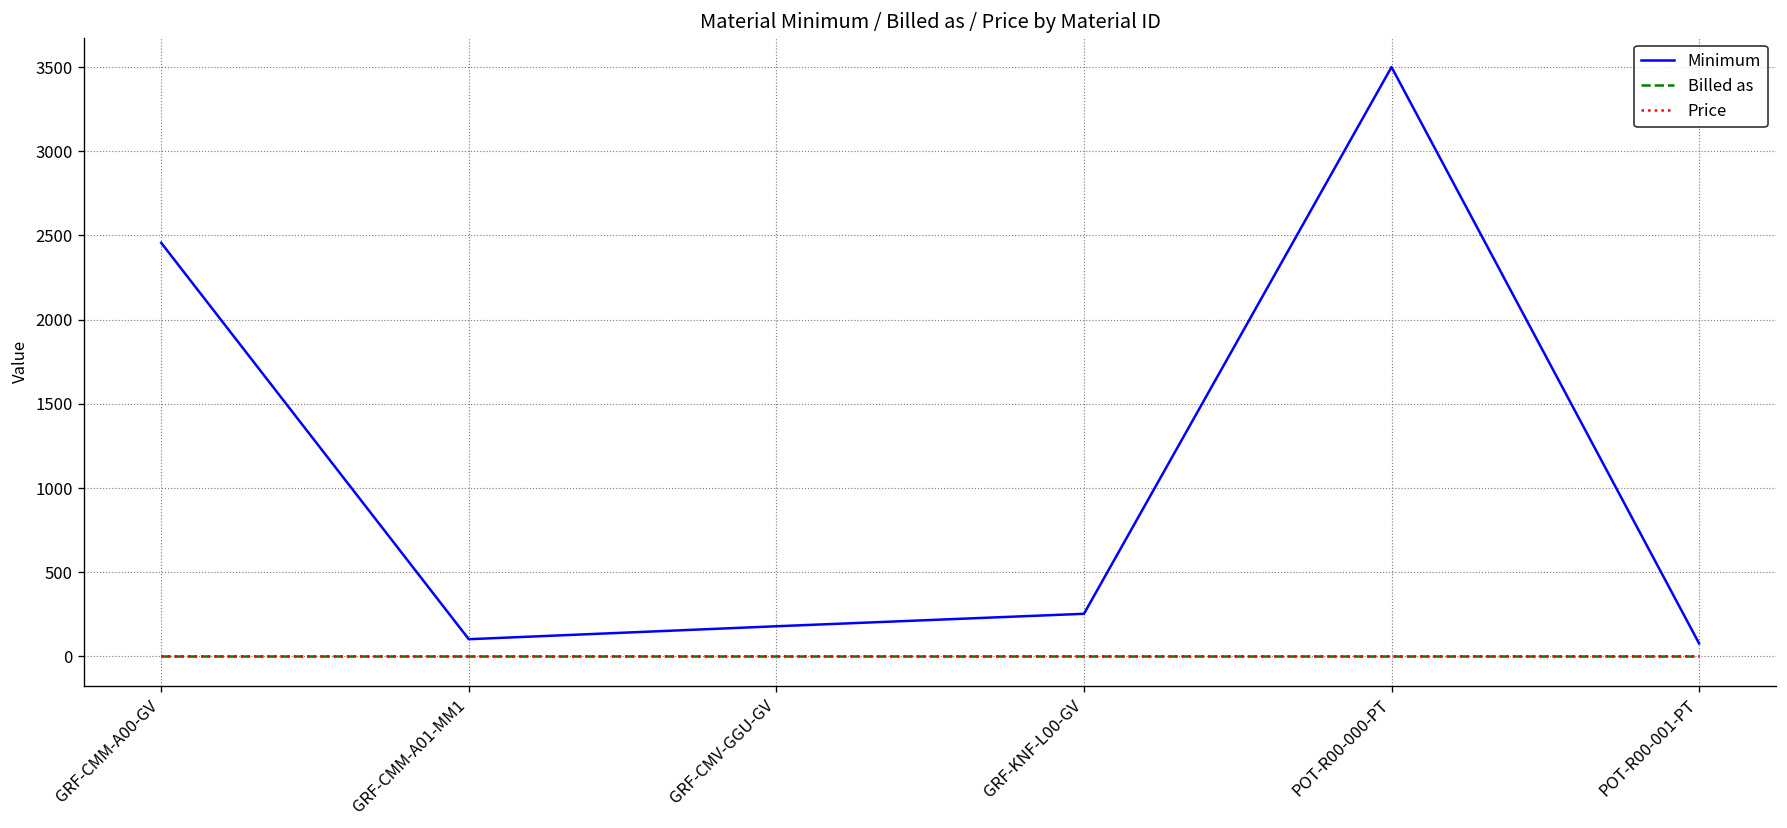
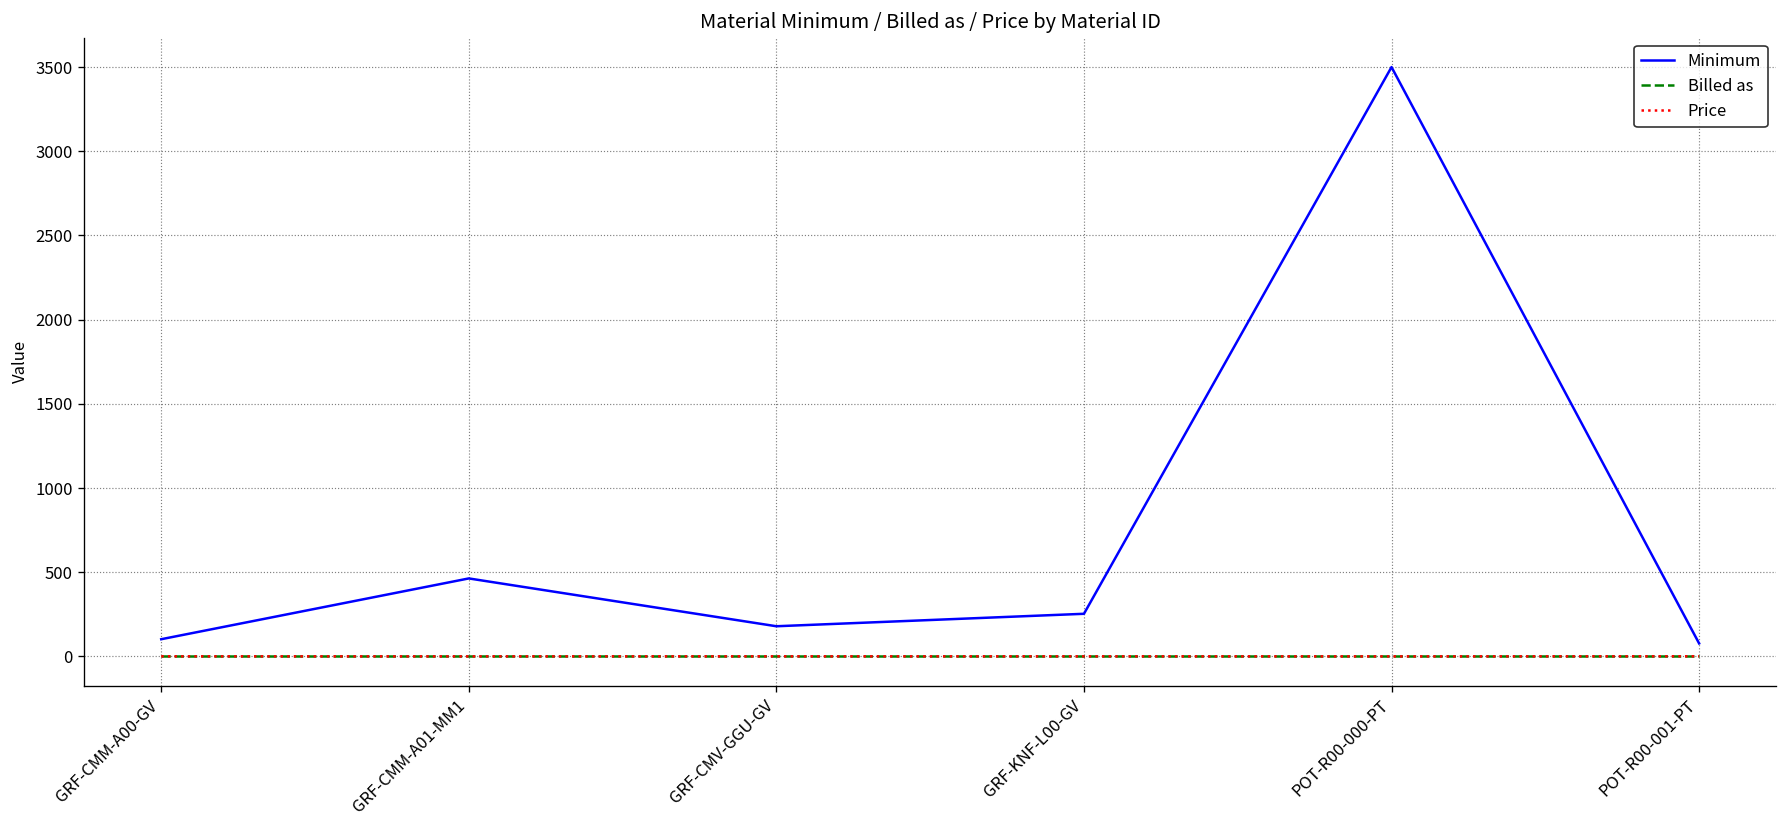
  {
    "Minimum": {
-     "GRF-CMM-A00-GV": 2460,
-     "GRF-CMM-A01-MM1": 100,
+     "GRF-CMM-A00-GV": 100,
+     "GRF-CMM-A01-MM1": 460,
      "GRF-CMV-GGU-GV": 180,
      "GRF-KNF-L00-GV": 250,
      "POT-R00-000-PT": 3500,
      "POT-R00-001-PT": 80
    },
    "Price": {
      "GRF-CMM-A00-GV": 0,
      "GRF-CMM-A01-MM1": 0,
      "GRF-CMV-GGU-GV": 0,
      "GRF-KNF-L00-GV": 0,
      "POT-R00-000-PT": 0,
      "POT-R00-001-PT": 0
    }
  }
